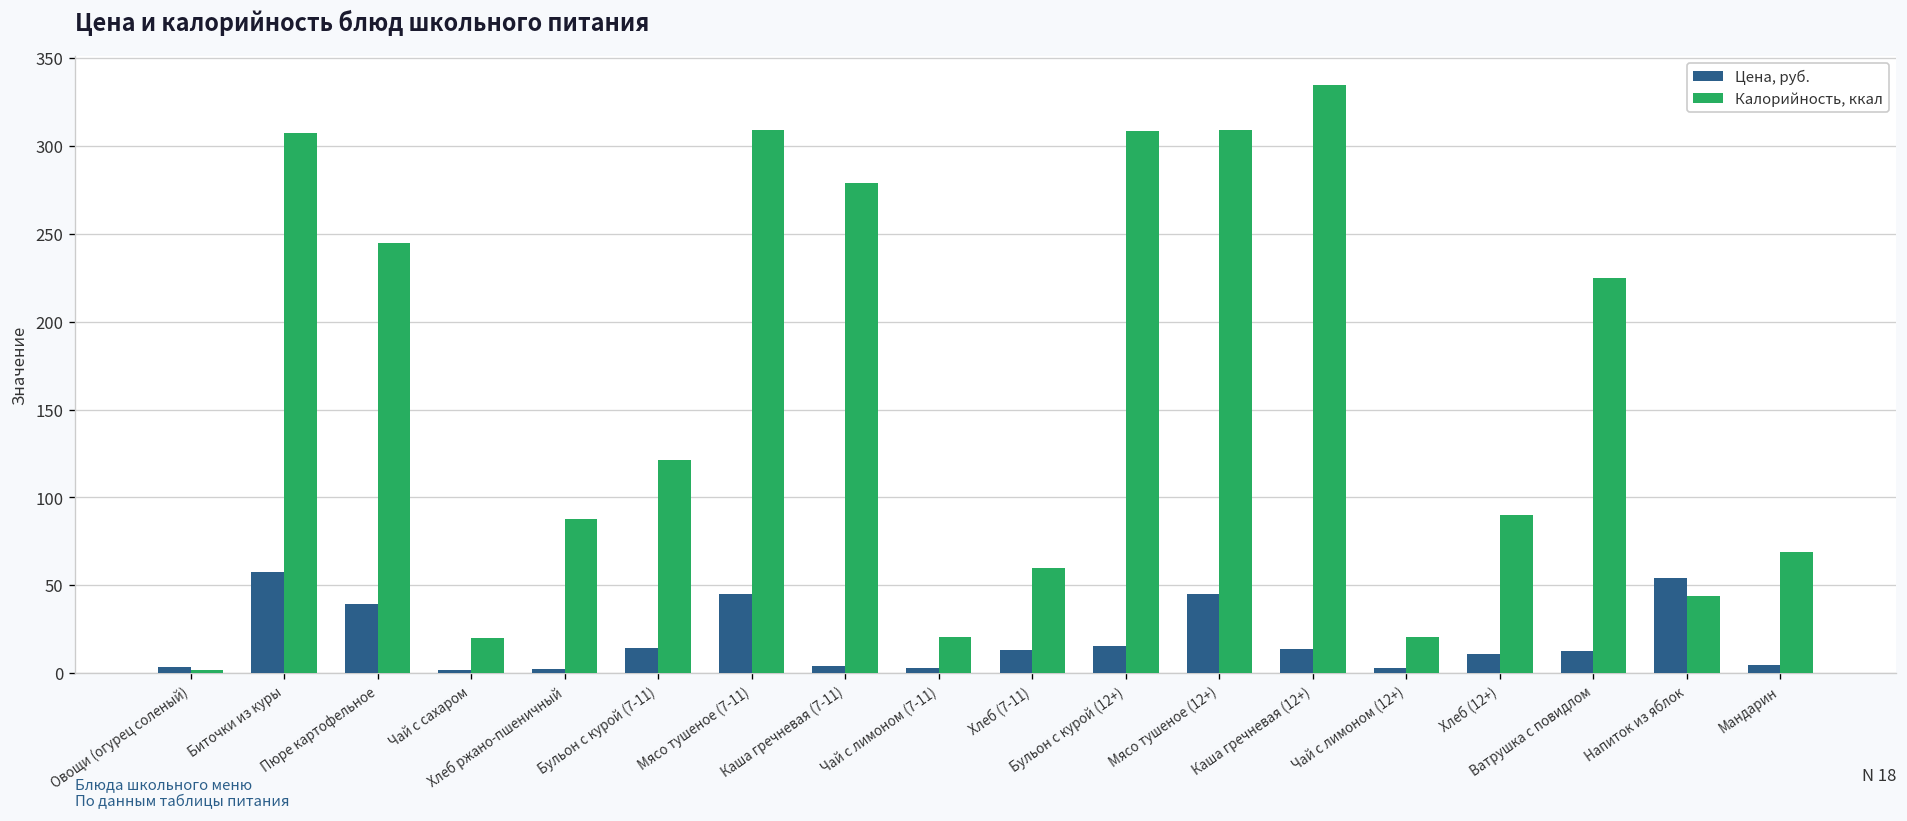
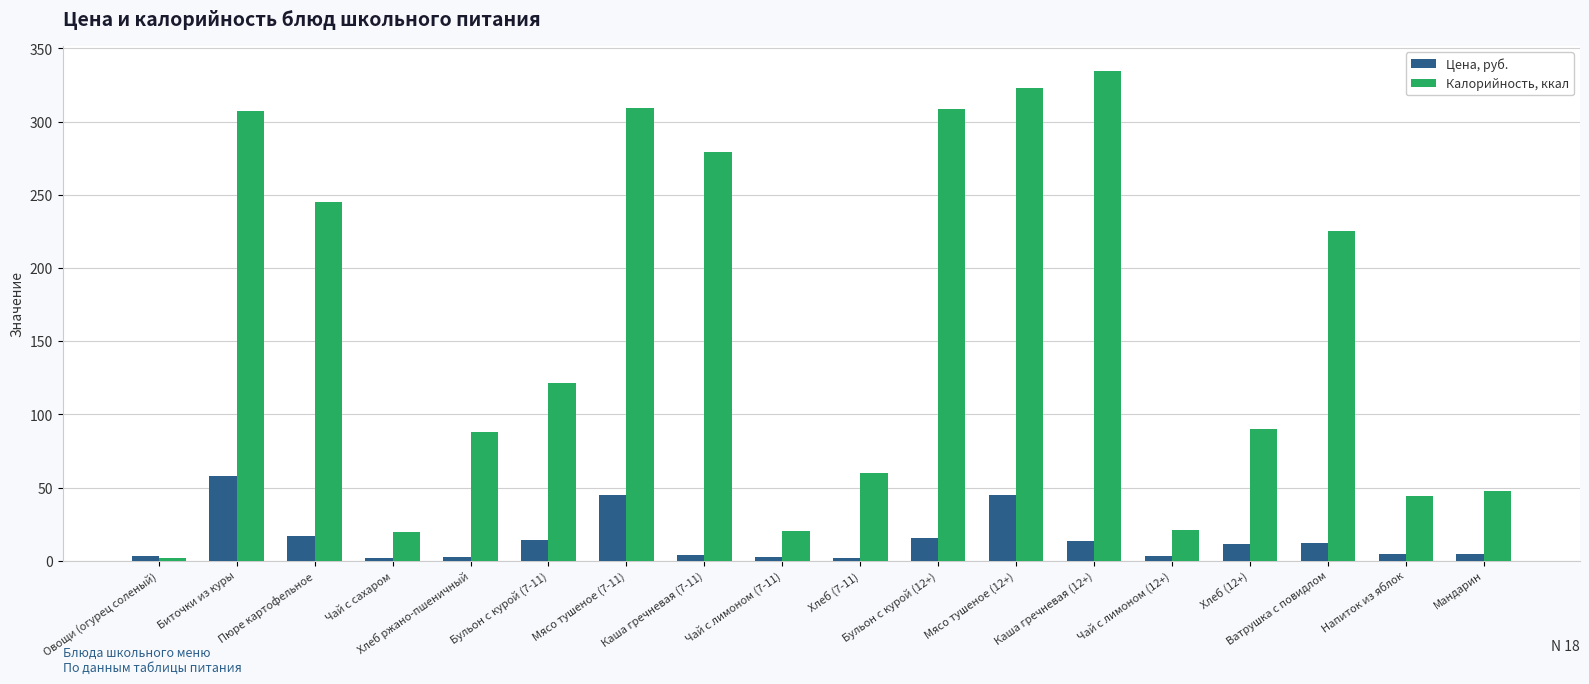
  {
    "Цена, руб.": {
      "Овощи (огурец соленый)": 3,
      "Биточки из куры": 58,
-     "Пюре картофельное": 40,
+     "Пюре картофельное": 17,
      "Хлеб ржано-пшеничный": 3,
      "Бульон с курой (7-11)": 14,
      "Мясо тушеное (7-11)": 45,
      "Каша гречневая (7-11)": 4,
      "Чай с лимоном (7-11)": 3,
-     "Хлеб (7-11)": 13,
+     "Хлеб (7-11)": 2,
      "Бульон с курой (12+)": 15,
      "Мясо тушеное (12+)": 45,
      "Каша гречневая (12+)": 14,
      "Чай с лимоном (12+)": 3,
      "Хлеб (12+)": 11,
      "Ватрушка с повидлом": 12,
-     "Напиток из яблок": 54,
+     "Напиток из яблок": 5,
      "Мандарин": 4
    },
    "Калорийность, ккал": {
      "Овощи (огурец соленый)": 2,
      "Биточки из куры": 307,
      "Пюре картофельное": 245,
      "Чай с сахаром": 20,
      "Хлеб ржано-пшеничный": 88,
      "Бульон с курой (7-11)": 121,
      "Мясо тушеное (7-11)": 309,
      "Каша гречневая (7-11)": 279,
      "Чай с лимоном (7-11)": 21,
      "Хлеб (7-11)": 60,
      "Бульон с курой (12+)": 309,
-     "Мясо тушеное (12+)": 309,
+     "Мясо тушеное (12+)": 323,
      "Каша гречневая (12+)": 335,
      "Чай с лимоном (12+)": 21,
      "Хлеб (12+)": 90,
      "Ватрушка с повидлом": 225,
      "Напиток из яблок": 44,
-     "Мандарин": 69
+     "Мандарин": 48
    }
  }
